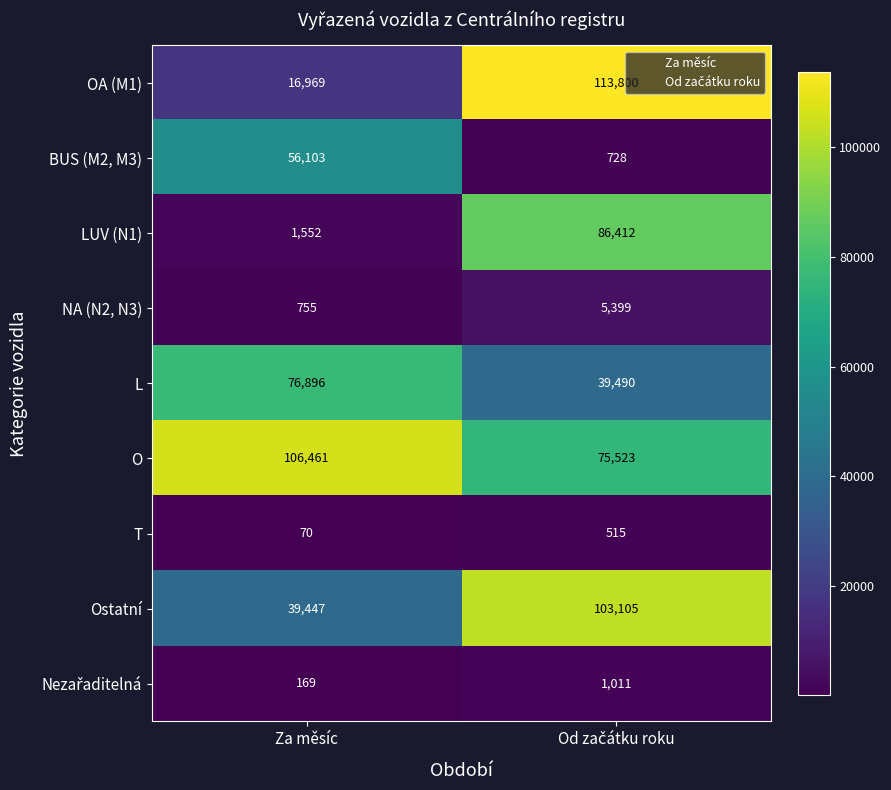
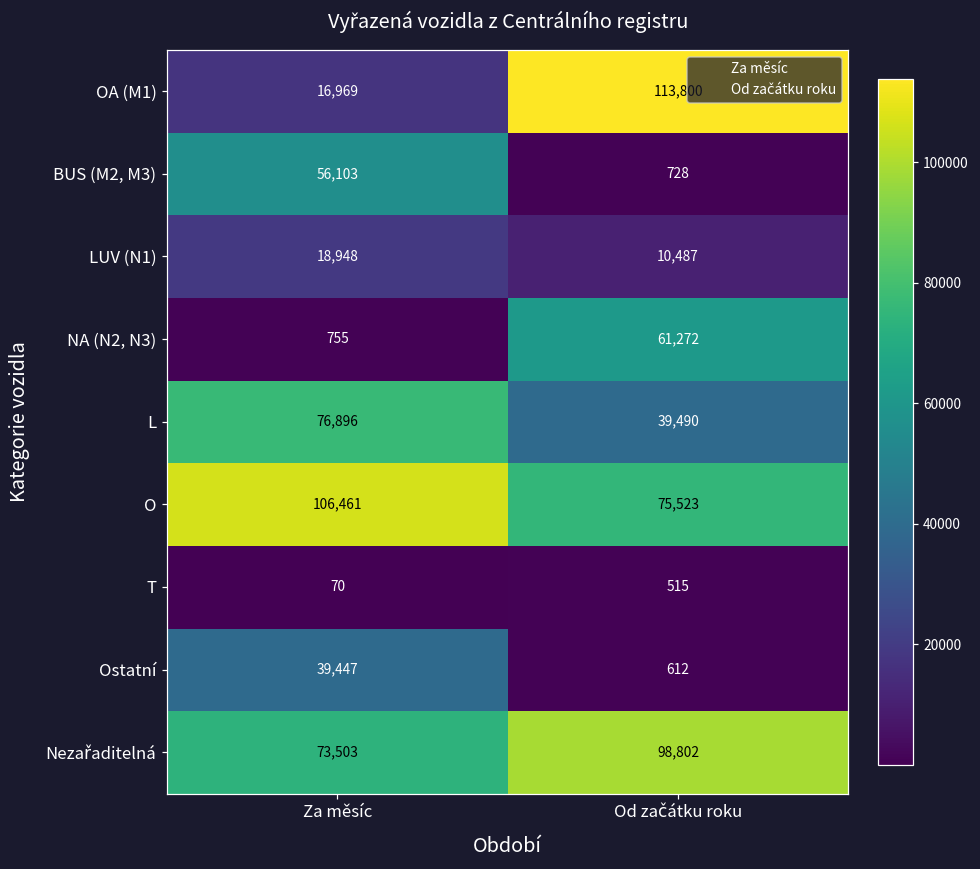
  {
    "OA (M1)": {
      "Za měsíc": "16,969"
    },
    "BUS (M2, M3)": {
      "Za měsíc": "56,103",
      "Od začátku roku": "728"
    },
    "LUV (N1)": {
-     "Za měsíc": "1,552",
-     "Od začátku roku": "86,412"
+     "Za měsíc": "18,948",
+     "Od začátku roku": "10,487"
    },
    "NA (N2, N3)": {
      "Za měsíc": "755",
-     "Od začátku roku": "5,399"
+     "Od začátku roku": "61,272"
    },
    "L": {
      "Za měsíc": "76,896",
      "Od začátku roku": "39,490"
    },
    "O": {
      "Za měsíc": "106,461",
      "Od začátku roku": "75,523"
    },
    "T": {
      "Za měsíc": "70",
      "Od začátku roku": "515"
    },
    "Ostatní": {
      "Za měsíc": "39,447",
-     "Od začátku roku": "103,105"
+     "Od začátku roku": "612"
    },
    "Nezařaditelná": {
-     "Za měsíc": "169",
-     "Od začátku roku": "1,011"
+     "Za měsíc": "73,503",
+     "Od začátku roku": "98,802"
    }
  }
